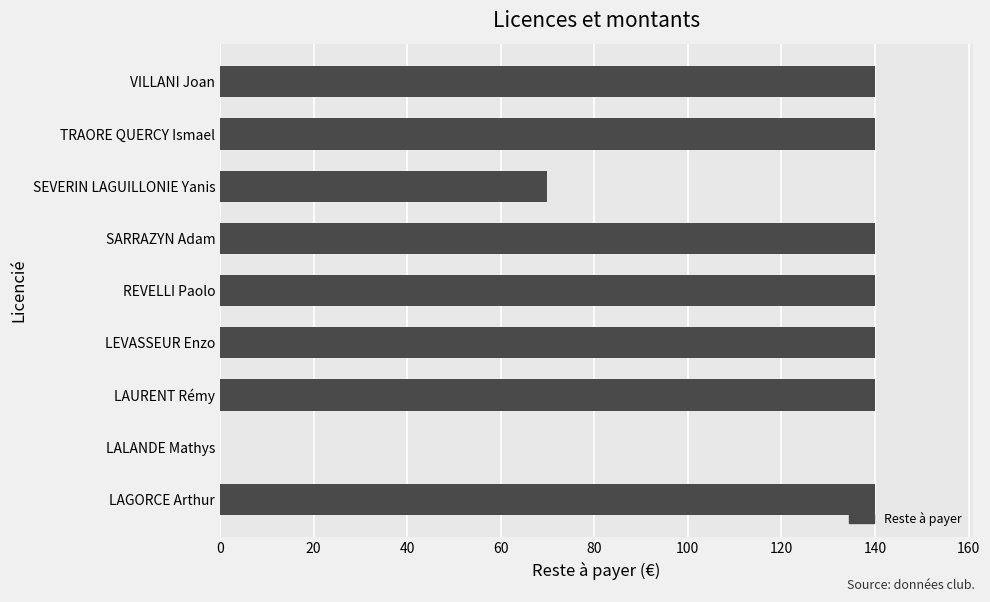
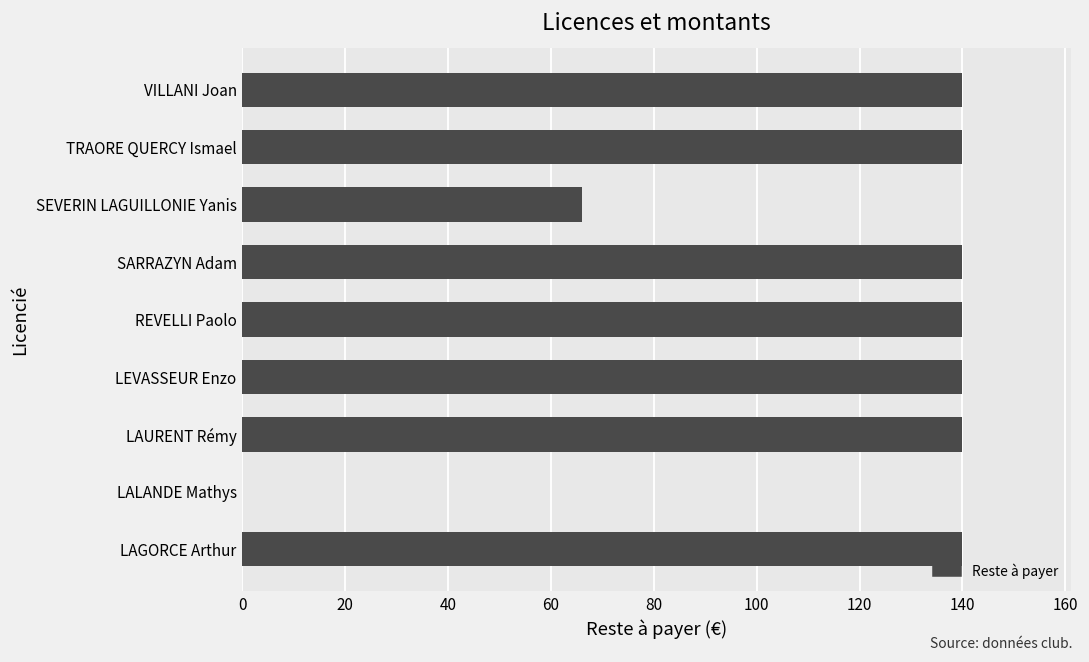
  {
    "VILLANI Joan": 140,
    "TRAORE QUERCY Ismael": 140,
-   "SEVERIN LAGUILLONIE Yanis": 70,
+   "SEVERIN LAGUILLONIE Yanis": 66,
    "SARRAZYN Adam": 140,
    "REVELLI Paolo": 140,
    "LEVASSEUR Enzo": 140,
    "LAURENT Rémy": 140,
    "LALANDE Mathys": 0,
    "LAGORCE Arthur": 140
  }
